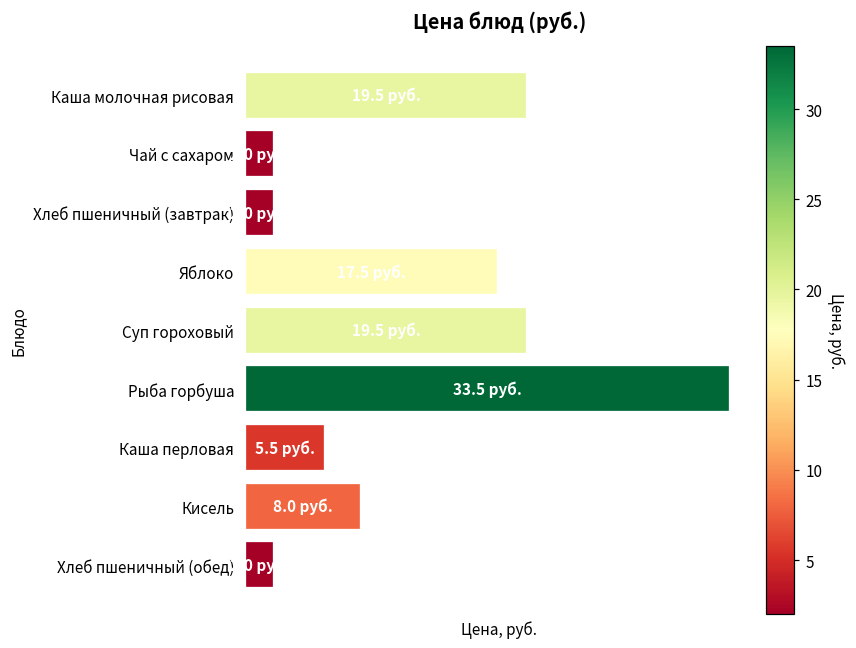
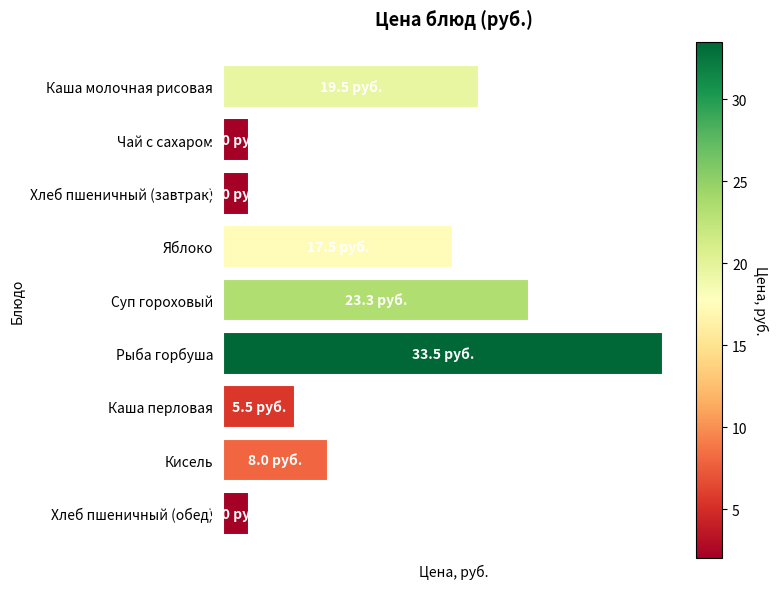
  {
    "Каша молочная рисовая": 19.5,
    "Яблоко": 17.5,
-   "Суп гороховый": 19.5,
+   "Суп гороховый": 23.3,
    "Рыба горбуша": 33.5,
    "Каша перловая": 5.5,
    "Кисель": 8.0
  }
